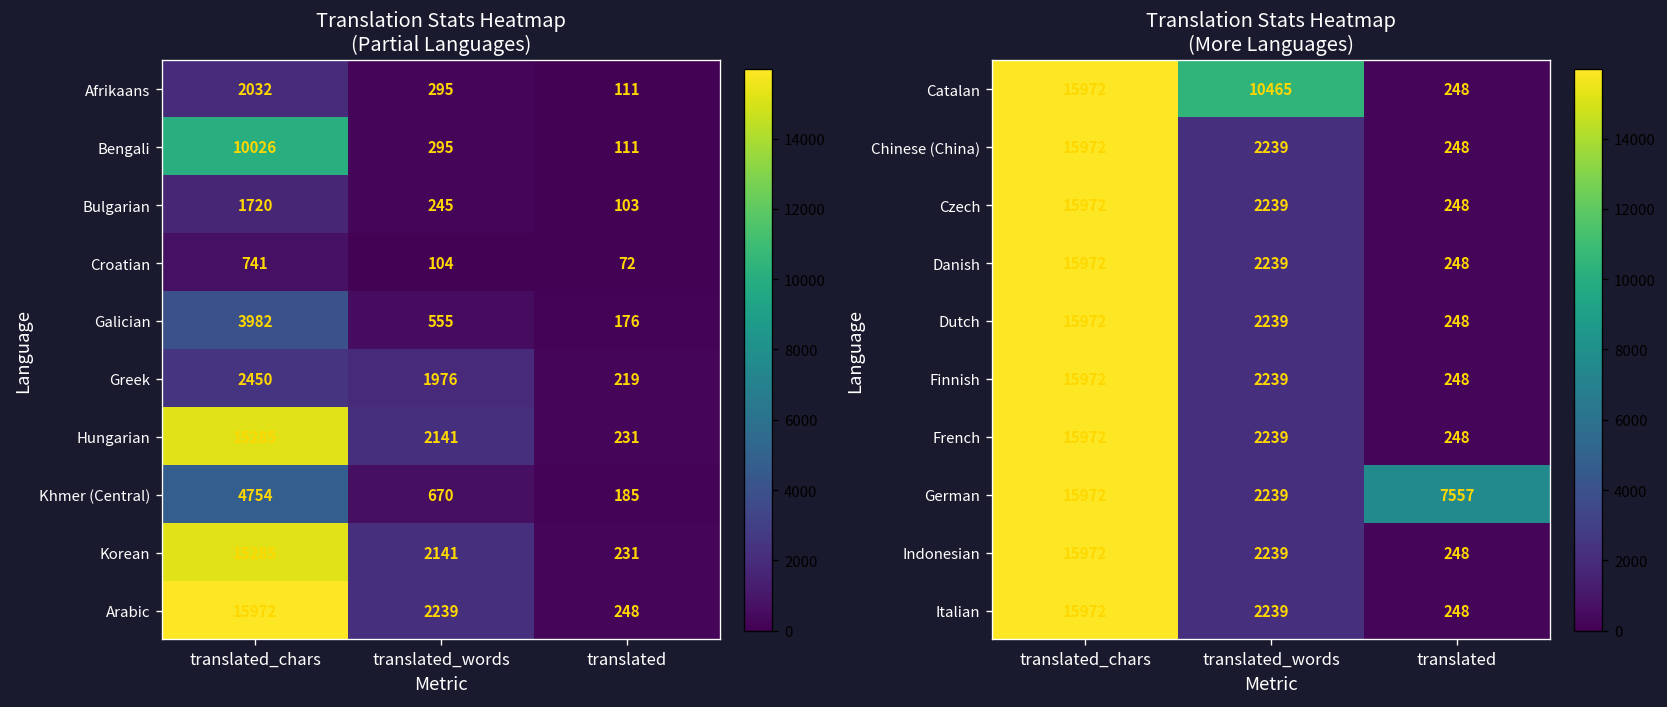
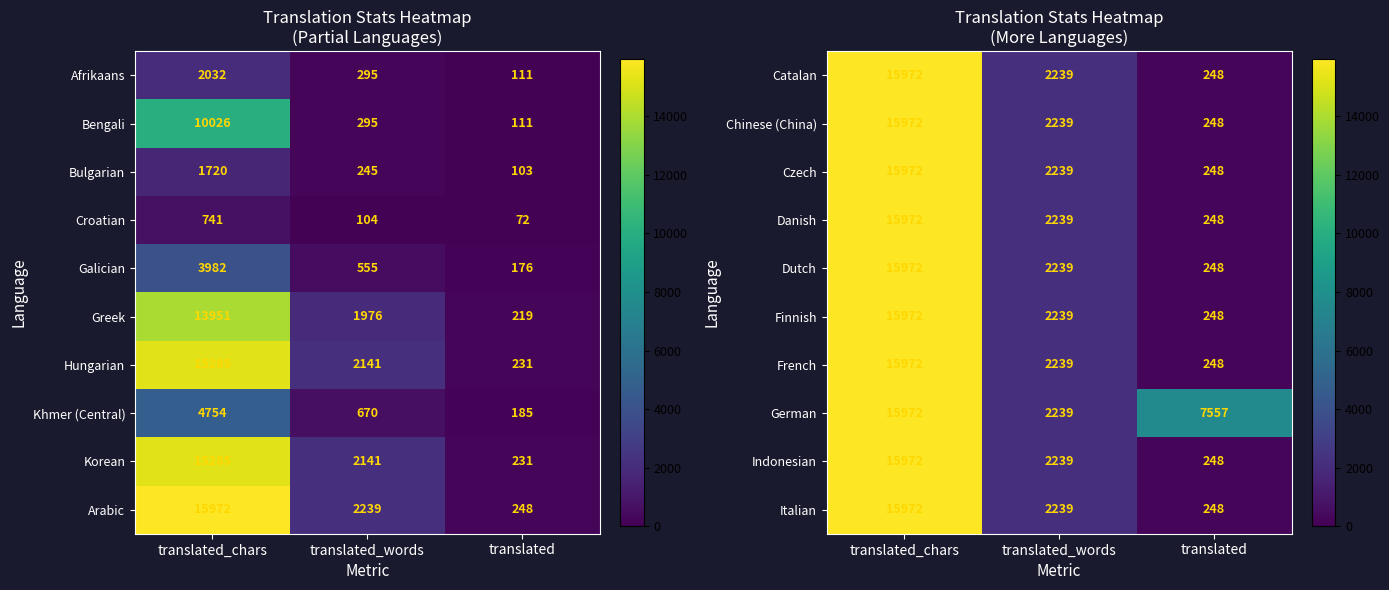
  {
    "Translation Stats Heatmap (Partial Languages)": {
      "Afrikaans": {
        "translated_chars": 2032,
        "translated_words": 295,
        "translated": 111
      },
      "Bengali": {
        "translated_chars": 10026,
        "translated_words": 295,
        "translated": 111
      },
      "Bulgarian": {
        "translated_chars": 1720,
        "translated_words": 245,
        "translated": 103
      },
      "Croatian": {
        "translated_chars": 741,
        "translated_words": 104,
        "translated": 72
      },
      "Galician": {
        "translated_chars": 3982,
        "translated_words": 555,
        "translated": 176
      },
      "Greek": {
-       "translated_chars": 2450,
+       "translated_chars": 13951,
        "translated_words": 1976,
        "translated": 219
      },
      "Hungarian": {
        "translated_words": 2141,
        "translated": 231
      },
      "Khmer (Central)": {
        "translated_chars": 4754,
        "translated_words": 670,
        "translated": 185
      },
      "Korean": {
        "translated_words": 2141,
        "translated": 231
      },
      "Arabic": {
        "translated_words": 2239,
        "translated": 248
      }
    },
    "Translation Stats Heatmap (More Languages)": {
      "Catalan": {
-       "translated_words": 10465,
+       "translated_words": 2239,
        "translated": 248
      },
      "Chinese (China)": {
        "translated_words": 2239,
        "translated": 248
      },
      "Czech": {
        "translated_words": 2239,
        "translated": 248
      },
      "Danish": {
        "translated_words": 2239,
        "translated": 248
      },
      "Dutch": {
        "translated_words": 2239,
        "translated": 248
      },
      "Finnish": {
        "translated_words": 2239,
        "translated": 248
      },
      "French": {
        "translated_words": 2239,
        "translated": 248
      },
      "German": {
        "translated_words": 2239,
        "translated": 7557
      },
      "Indonesian": {
        "translated_words": 2239,
        "translated": 248
      },
      "Italian": {
        "translated_words": 2239,
        "translated": 248
      }
    }
  }
